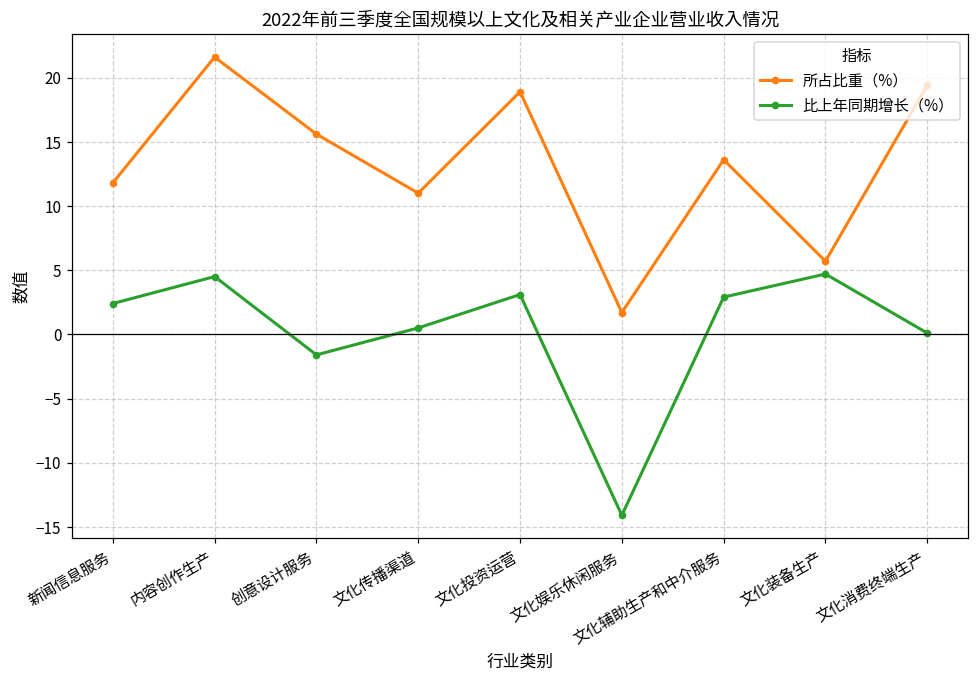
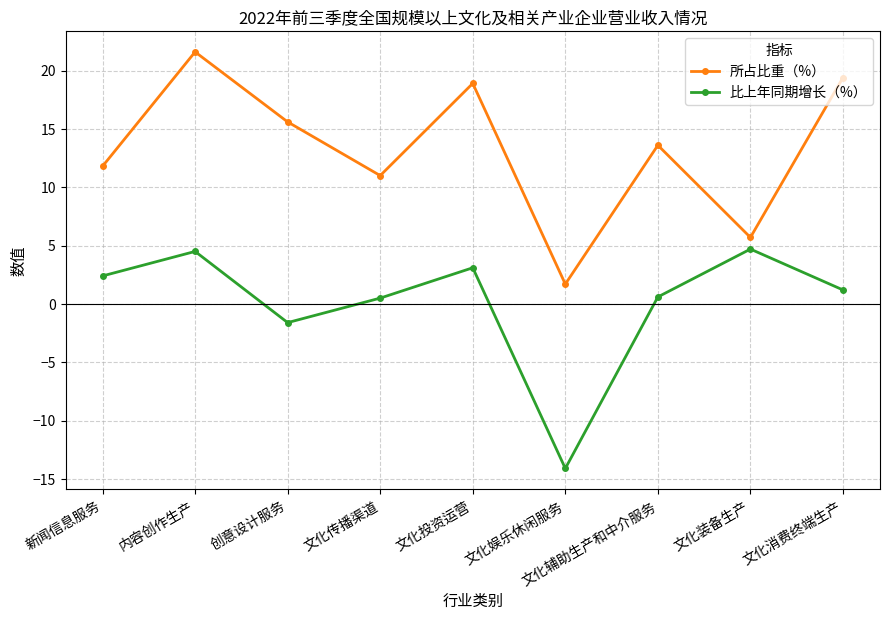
  {
    "所占比重（%）": {
      "新闻信息服务": 11.8,
      "内容创作生产": 21.6,
      "创意设计服务": 15.6,
      "文化传播渠道": 11.0,
      "文化投资运营": 18.9,
      "文化娱乐休闲服务": 1.7,
      "文化辅助生产和中介服务": 13.6,
      "文化装备生产": 5.7
    },
    "比上年同期增长（%）": {
      "新闻信息服务": 2.4,
      "内容创作生产": 4.5,
      "创意设计服务": -1.6,
      "文化传播渠道": 0.5,
      "文化投资运营": 3.1,
      "文化娱乐休闲服务": -14.1,
-     "文化辅助生产和中介服务": 2.9,
+     "文化辅助生产和中介服务": 0.6,
      "文化装备生产": 4.7,
-     "文化消费终端生产": 0.1
+     "文化消费终端生产": 1.2
    }
  }
